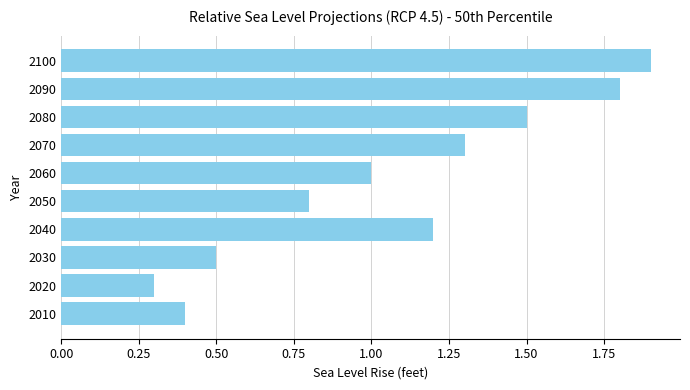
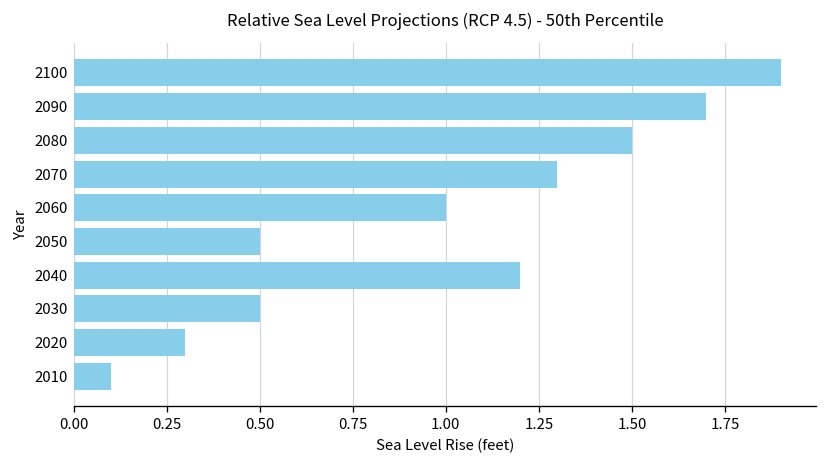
  {
    "2100": 1.9,
-   "2090": 1.8,
+   "2090": 1.7,
    "2080": 1.5,
    "2070": 1.3,
    "2060": 1.0,
-   "2050": 0.8,
+   "2050": 0.5,
    "2040": 1.2,
    "2030": 0.5,
    "2020": 0.3,
-   "2010": 0.4
+   "2010": 0.1
  }
